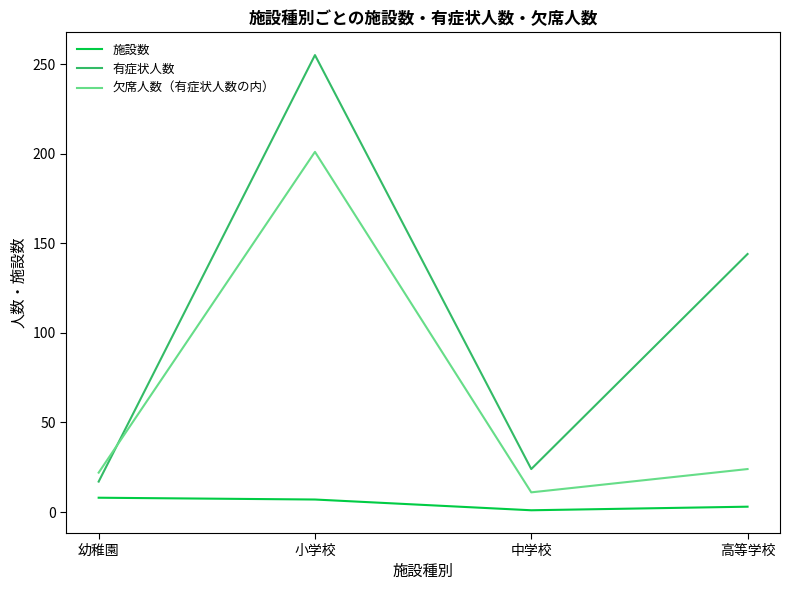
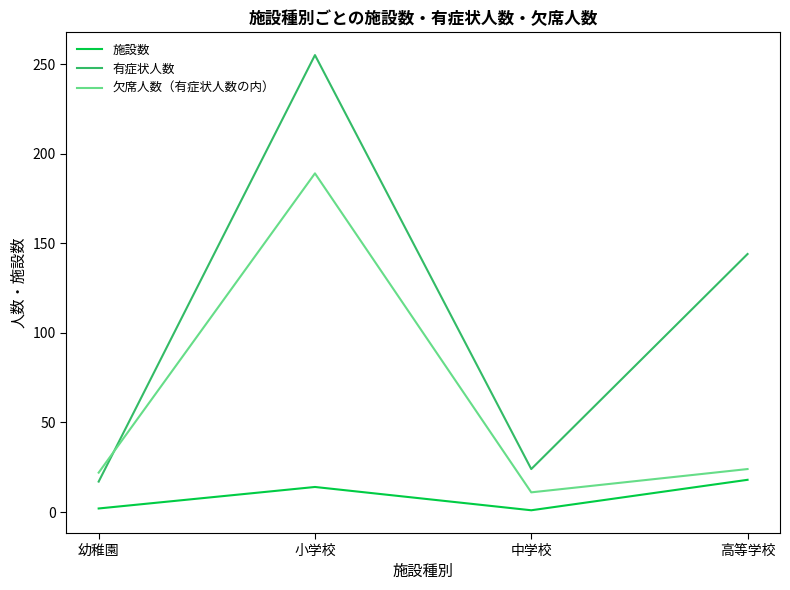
  {
    "施設数": {
-     "幼稚園": 8,
-     "小学校": 7,
+     "幼稚園": 2,
+     "小学校": 14,
      "中学校": 1,
-     "高等学校": 3
+     "高等学校": 18
    },
    "有症状人数": {
      "幼稚園": 17,
      "小学校": 255,
      "中学校": 24,
      "高等学校": 144
    },
    "欠席人数（有症状人数の内）": {
      "幼稚園": 22,
-     "小学校": 201,
+     "小学校": 189,
      "中学校": 11,
      "高等学校": 24
    }
  }
